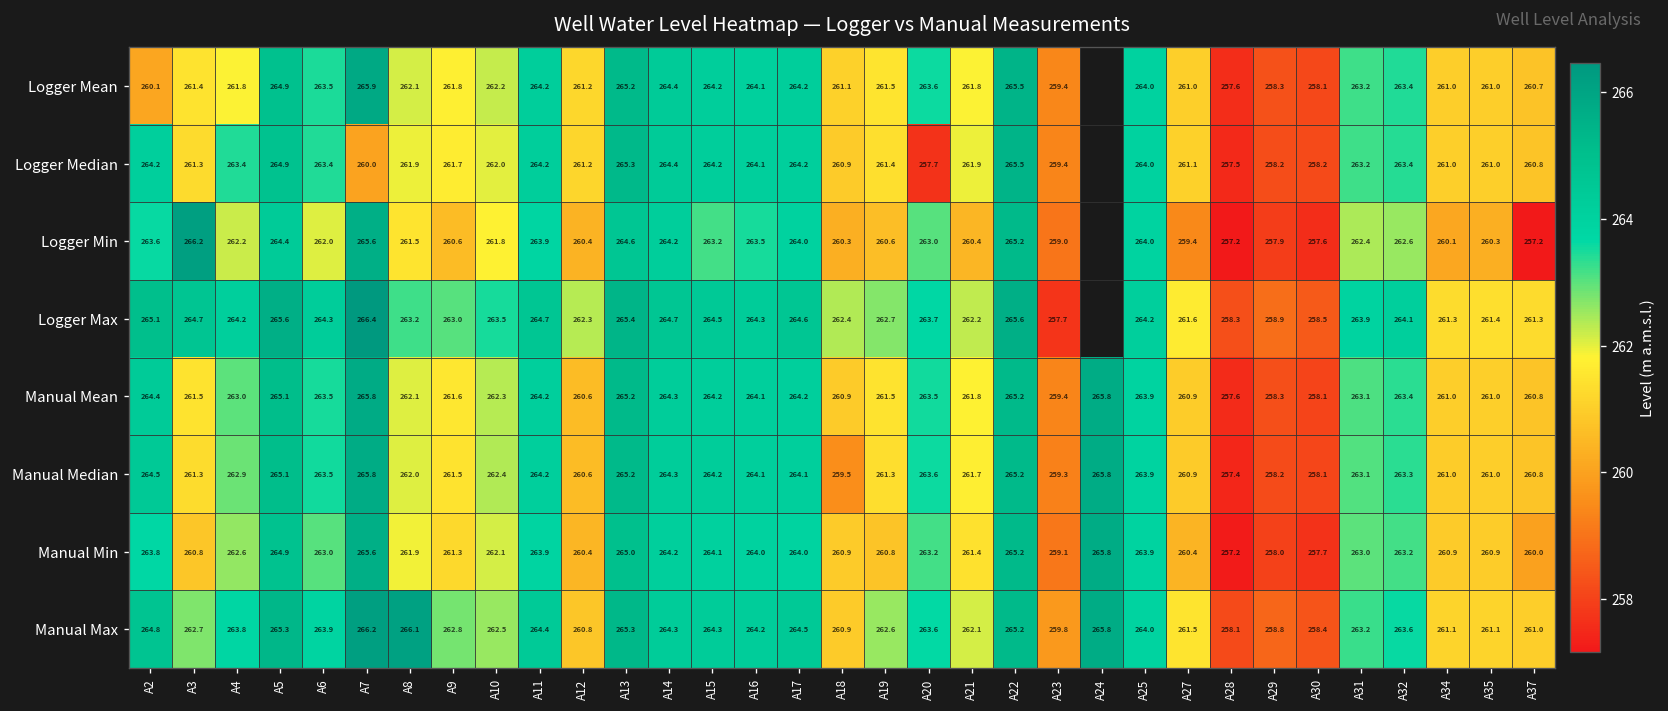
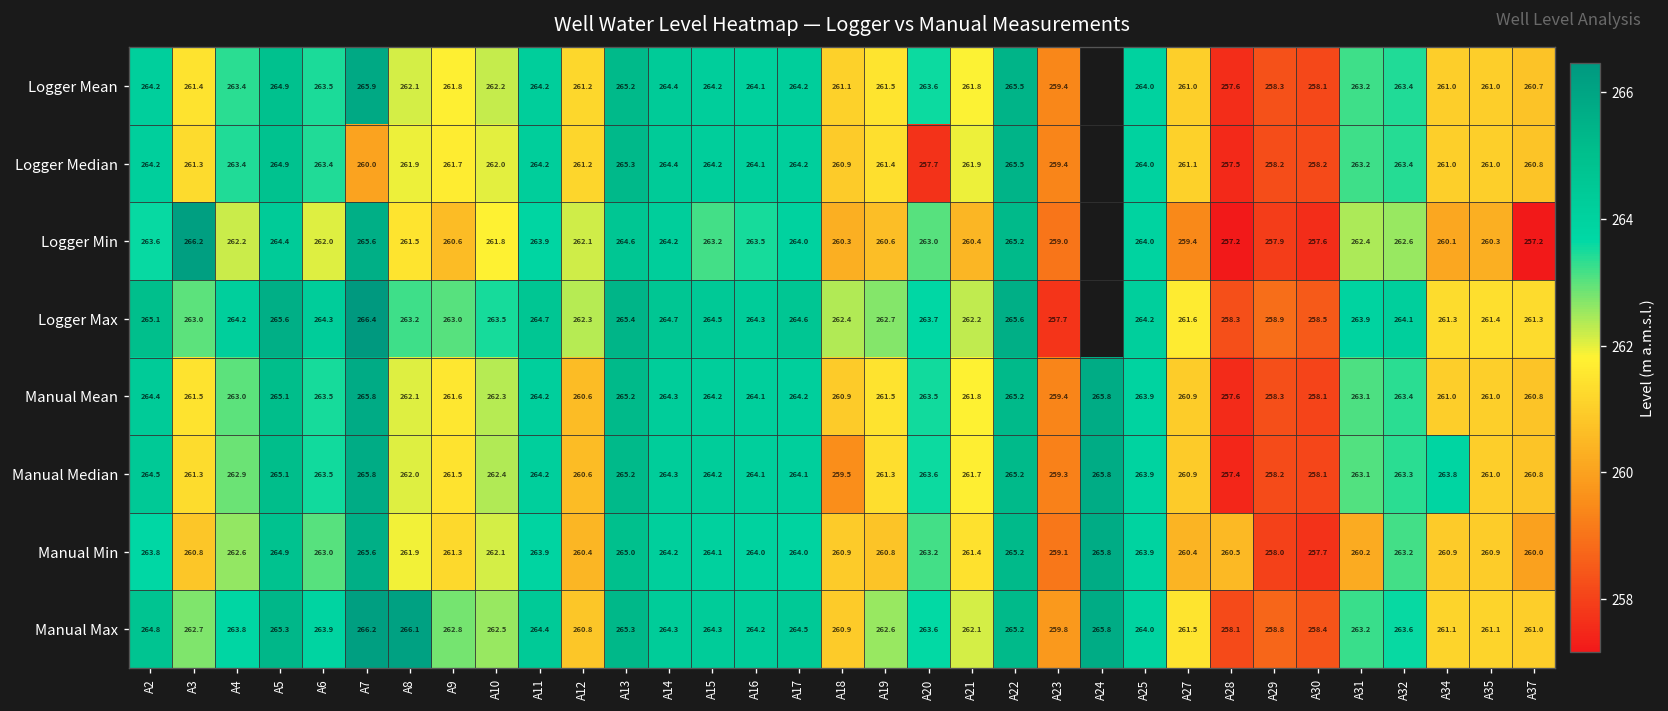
  {
    "Logger Mean": {
-     "A2": 260.1,
+     "A2": 264.2,
      "A3": 261.4,
-     "A4": 261.8,
+     "A4": 263.4,
      "A5": 264.9,
      "A6": 263.5,
      "A7": 265.9,
      "A8": 262.1,
      "A9": 261.8,
      "A10": 262.2,
      "A11": 264.2,
      "A12": 261.2,
      "A13": 265.2,
      "A14": 264.4,
      "A15": 264.2,
      "A16": 264.1,
      "A17": 264.2,
      "A18": 261.1,
      "A19": 261.5,
      "A20": 263.6,
      "A21": 261.8,
      "A22": 265.5,
      "A23": 259.4,
      "A25": 264.0,
      "A27": 261.0,
      "A28": 257.6,
      "A29": 258.3,
      "A30": 258.1,
      "A31": 263.2,
      "A32": 263.4,
      "A34": 261.0,
      "A35": 261.0,
      "A37": 260.7
    },
    "Logger Min": {
      "A2": 263.6,
      "A3": 266.2,
      "A4": 262.2,
      "A5": 264.4,
      "A6": 262.0,
      "A7": 265.6,
      "A8": 261.5,
      "A9": 260.6,
      "A10": 261.8,
      "A11": 263.9,
-     "A12": 260.4,
+     "A12": 262.1,
      "A13": 264.6,
      "A14": 264.2,
      "A15": 263.2,
      "A16": 263.5,
      "A17": 264.0,
      "A18": 260.3,
      "A19": 260.6,
      "A20": 263.0,
      "A21": 260.4,
      "A22": 265.2,
      "A23": 259.0,
      "A25": 264.0,
      "A27": 259.4,
      "A28": 257.2,
      "A29": 257.9,
      "A30": 257.6,
      "A31": 262.4,
      "A32": 262.6,
      "A34": 260.1,
      "A35": 260.3,
      "A37": 257.2
    },
    "Logger Max": {
      "A2": 265.1,
-     "A3": 264.7,
+     "A3": 263.0,
      "A4": 264.2,
      "A5": 265.6,
      "A6": 264.3,
      "A7": 266.4,
      "A8": 263.2,
      "A9": 263.0,
      "A10": 263.5,
      "A11": 264.7,
      "A12": 262.3,
      "A13": 265.4,
      "A14": 264.7,
      "A15": 264.5,
      "A16": 264.3,
      "A17": 264.6,
      "A18": 262.4,
      "A19": 262.7,
      "A20": 263.7,
      "A21": 262.2,
      "A22": 265.6,
      "A23": 257.7,
      "A25": 264.2,
      "A27": 261.6,
      "A28": 258.3,
      "A29": 258.9,
      "A30": 258.5,
      "A31": 263.9,
      "A32": 264.1,
      "A34": 261.3,
      "A35": 261.4,
      "A37": 261.3
    },
    "Manual Median": {
      "A2": 264.5,
      "A3": 261.3,
      "A4": 262.9,
      "A5": 265.1,
      "A6": 263.5,
      "A7": 265.8,
      "A8": 262.0,
      "A9": 261.5,
      "A10": 262.4,
      "A11": 264.2,
      "A12": 260.6,
      "A13": 265.2,
      "A14": 264.3,
      "A15": 264.2,
      "A16": 264.1,
      "A17": 264.1,
      "A18": 259.5,
      "A19": 261.3,
      "A20": 263.6,
      "A21": 261.7,
      "A22": 265.2,
      "A23": 259.3,
      "A24": 265.8,
      "A25": 263.9,
      "A27": 260.9,
      "A28": 257.4,
      "A29": 258.2,
      "A30": 258.1,
      "A31": 263.1,
      "A32": 263.3,
-     "A34": 261.0,
+     "A34": 263.8,
      "A35": 261.0,
      "A37": 260.8
    },
    "Manual Min": {
      "A2": 263.8,
      "A3": 260.8,
      "A4": 262.6,
      "A5": 264.9,
      "A6": 263.0,
      "A7": 265.6,
      "A8": 261.9,
      "A9": 261.3,
      "A10": 262.1,
      "A11": 263.9,
      "A12": 260.4,
      "A13": 265.0,
      "A14": 264.2,
      "A15": 264.1,
      "A16": 264.0,
      "A17": 264.0,
      "A18": 260.9,
      "A19": 260.8,
      "A20": 263.2,
      "A21": 261.4,
      "A22": 265.2,
      "A23": 259.1,
      "A24": 265.8,
      "A25": 263.9,
      "A27": 260.4,
-     "A28": 257.2,
+     "A28": 260.5,
      "A29": 258.0,
      "A30": 257.7,
-     "A31": 263.0,
+     "A31": 260.2,
      "A32": 263.2,
      "A34": 260.9,
      "A35": 260.9,
      "A37": 260.0
    }
  }
